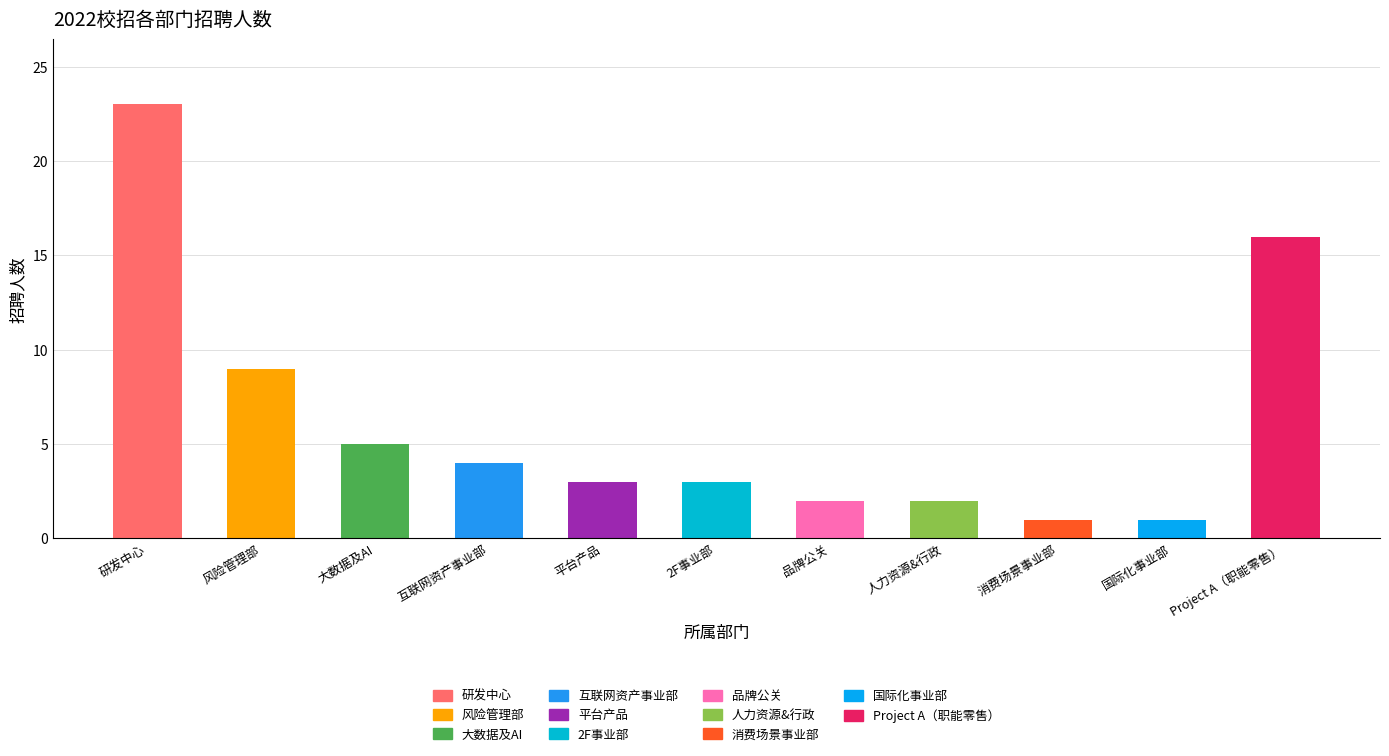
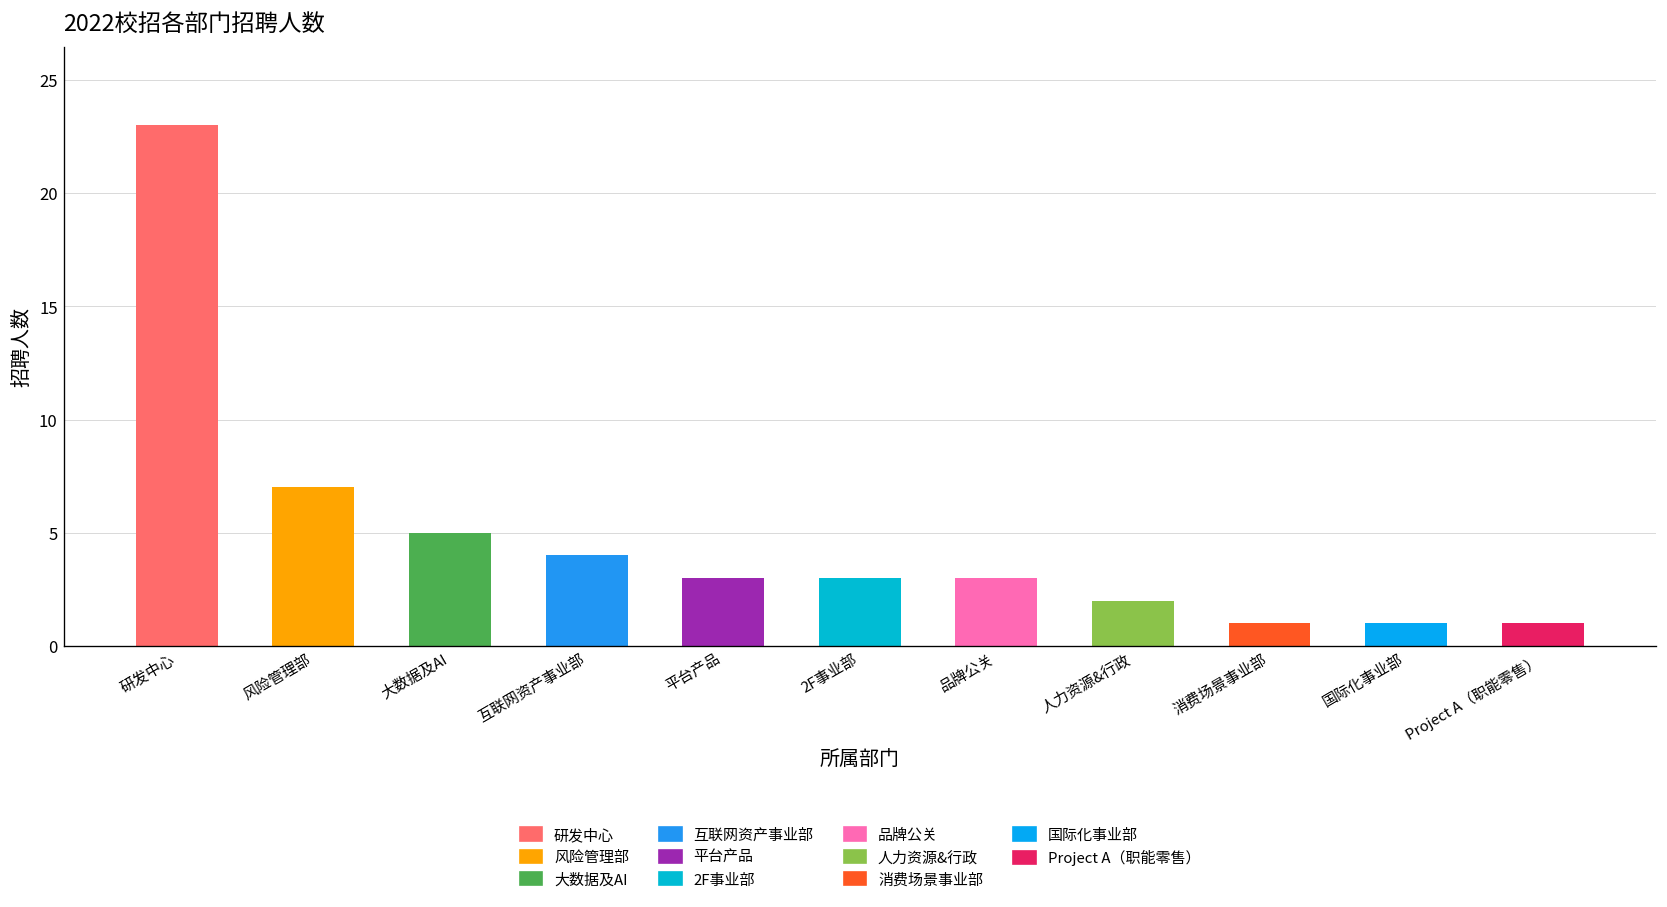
  {
    "研发中心": 23,
-   "风险管理部": 9,
+   "风险管理部": 7,
    "大数据及AI": 5,
    "互联网资产事业部": 4,
    "平台产品": 3,
    "2F事业部": 3,
-   "品牌公关": 2,
+   "品牌公关": 3,
    "人力资源&行政": 2,
    "消费场景事业部": 1,
    "国际化事业部": 1,
-   "Project A（职能零售）": 16
+   "Project A（职能零售）": 1
  }
